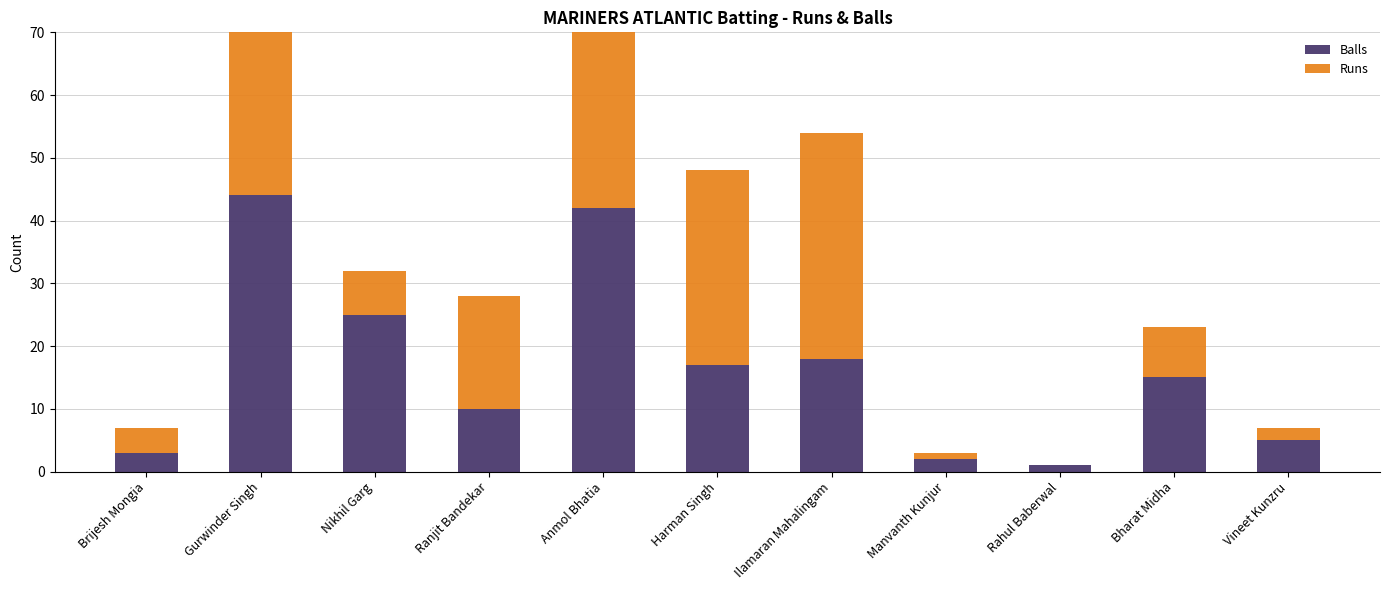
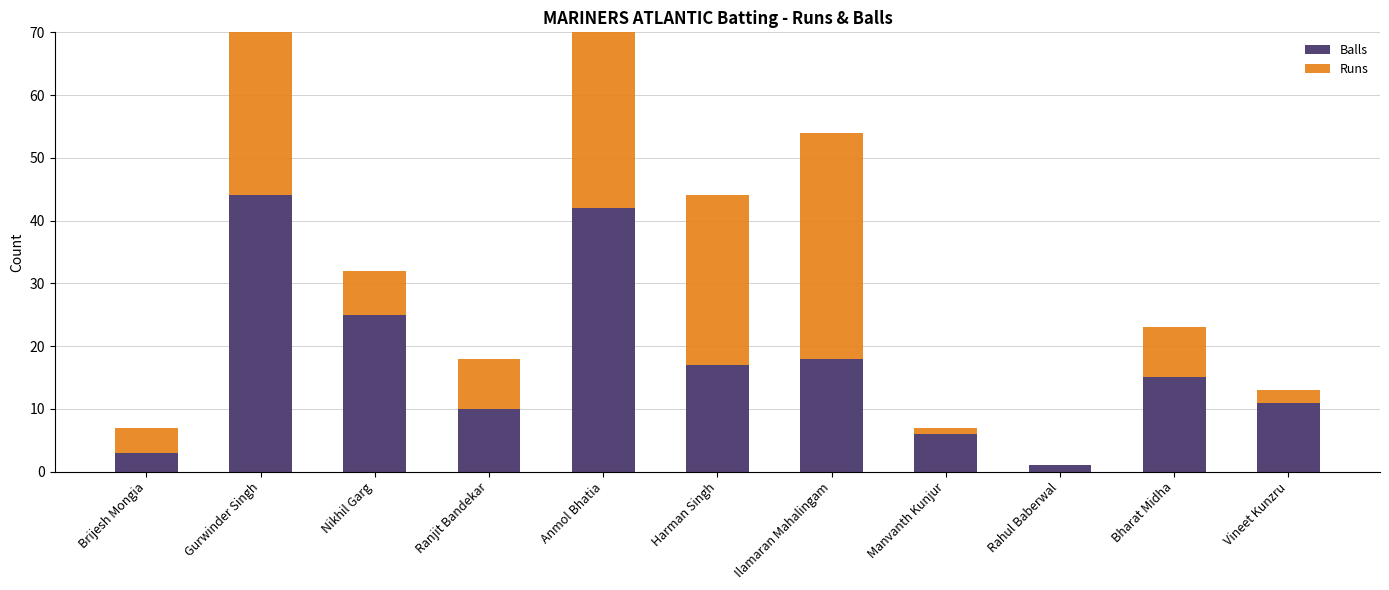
  {
    "Balls": {
      "Brijesh Mongia": 3,
      "Gurwinder Singh": 44,
      "Nikhil Garg": 25,
      "Ranjit Bandekar": 10,
      "Anmol Bhatia": 42,
      "Harman Singh": 17,
      "Ilamaran Mahalingam": 18,
-     "Manvanth Kunjur": 2,
+     "Manvanth Kunjur": 6,
      "Rahul Baberwal": 1,
      "Bharat Midha": 15,
-     "Vineet Kunzru": 5
+     "Vineet Kunzru": 11
    },
    "Runs": {
      "Brijesh Mongia": 4,
      "Nikhil Garg": 7,
-     "Ranjit Bandekar": 18,
-     "Harman Singh": 31,
+     "Ranjit Bandekar": 8,
+     "Harman Singh": 27,
      "Ilamaran Mahalingam": 36,
      "Manvanth Kunjur": 1,
      "Rahul Baberwal": 0,
      "Bharat Midha": 8,
      "Vineet Kunzru": 2
    }
  }
